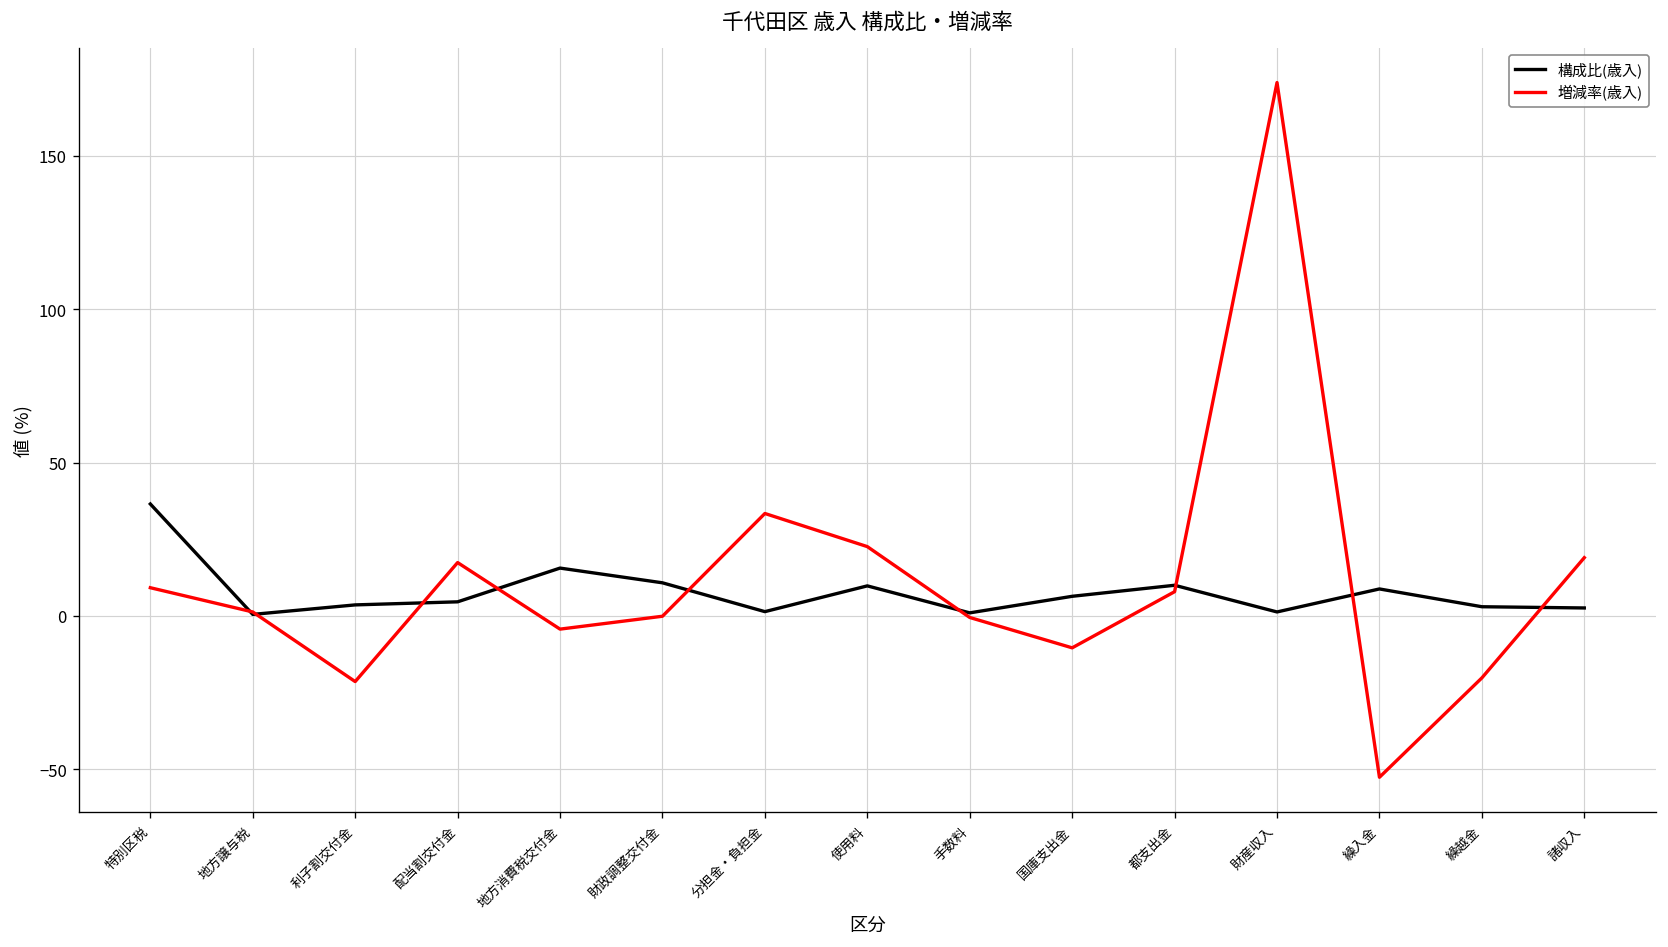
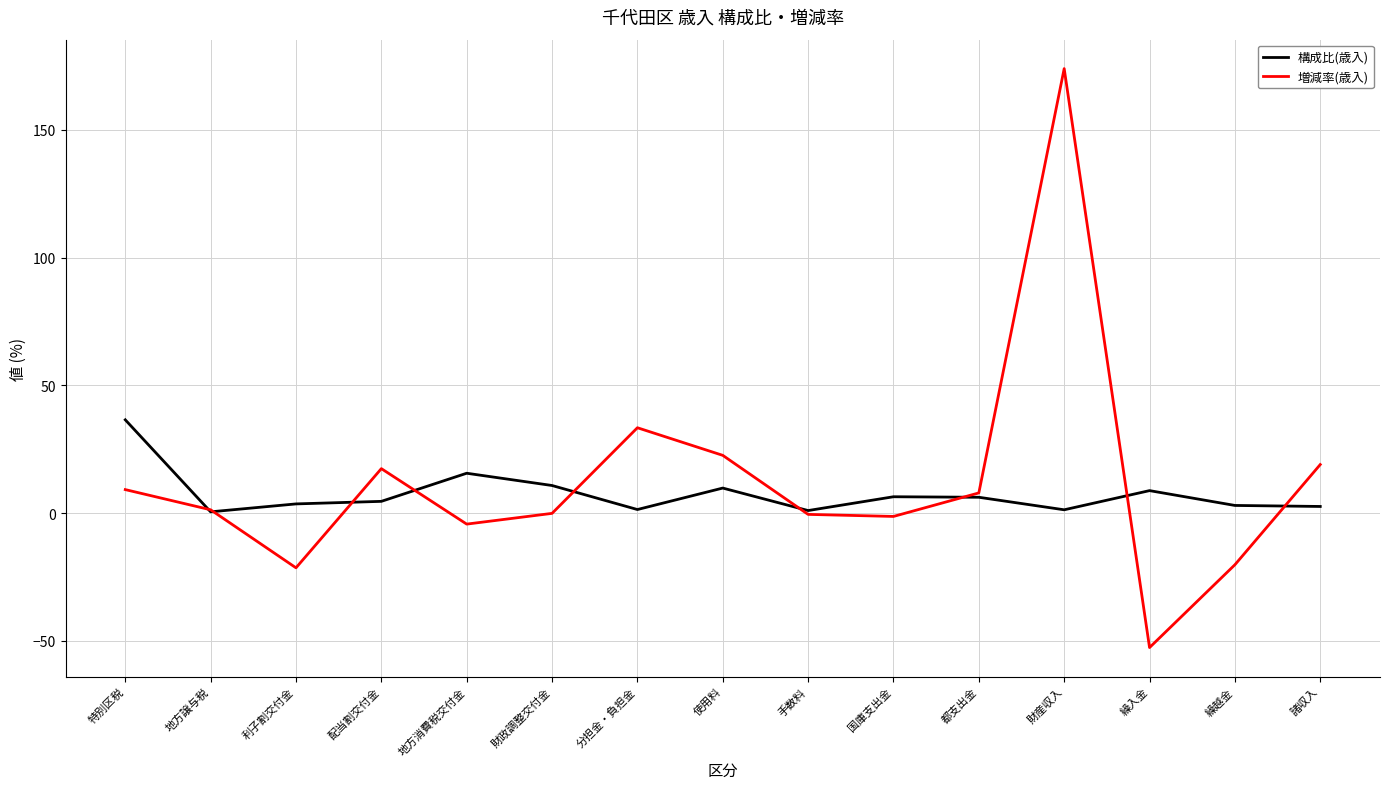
  {
    "構成比(歳入)": {
      "特別区税": 37,
      "利子割交付金": 4,
      "配当割交付金": 5,
      "地方消費税交付金": 16,
      "財政調整交付金": 11,
      "分担金・負担金": 1,
      "使用料": 10,
      "手数料": 1,
      "国庫支出金": 6,
-     "都支出金": 10,
+     "都支出金": 6,
      "財産収入": 1,
      "繰入金": 9,
      "繰越金": 3,
      "諸収入": 3
    },
    "増減率(歳入)": {
      "特別区税": 9,
      "利子割交付金": -21,
      "配当割交付金": 17,
      "地方消費税交付金": -4,
      "財政調整交付金": 0,
      "分担金・負担金": 33,
      "使用料": 23,
      "手数料": -1,
-     "国庫支出金": -10,
+     "国庫支出金": -1,
      "都支出金": 8,
      "財産収入": 174,
      "繰入金": -53,
      "繰越金": -20,
      "諸収入": 19
    }
  }
